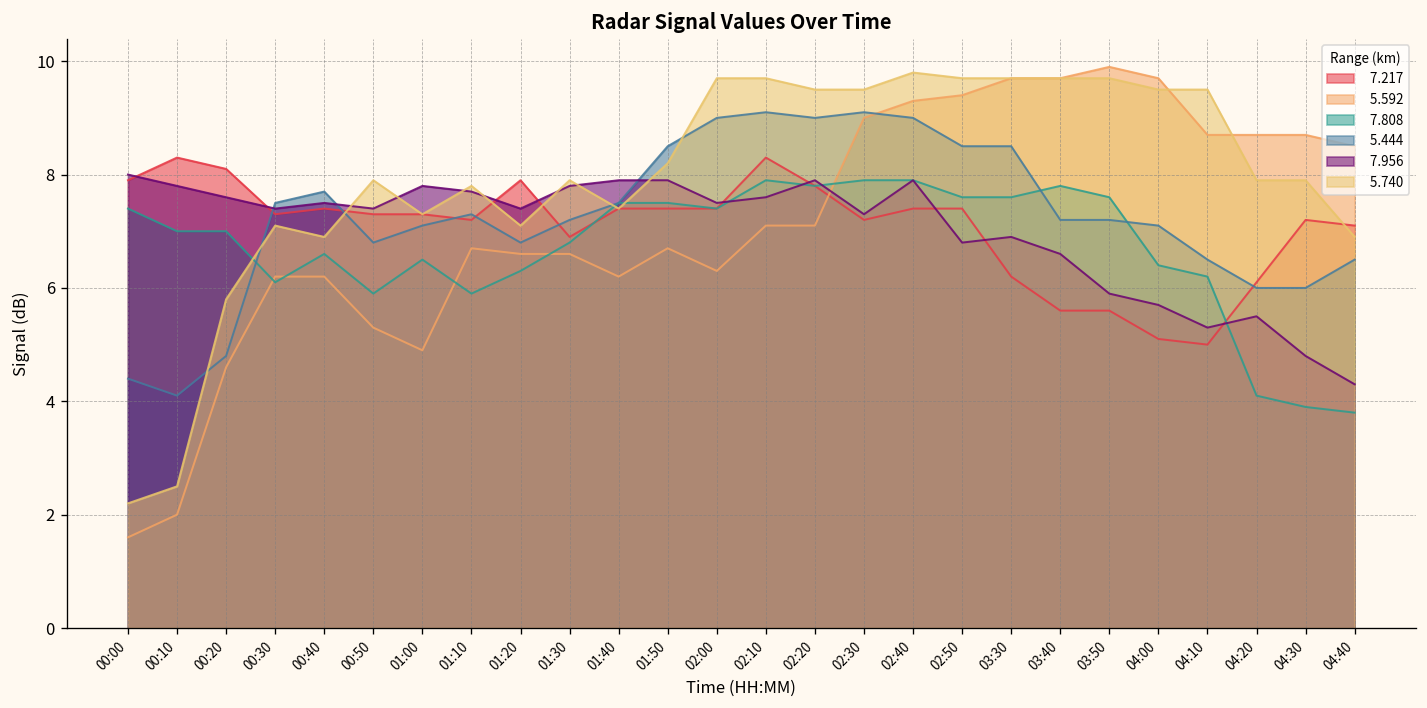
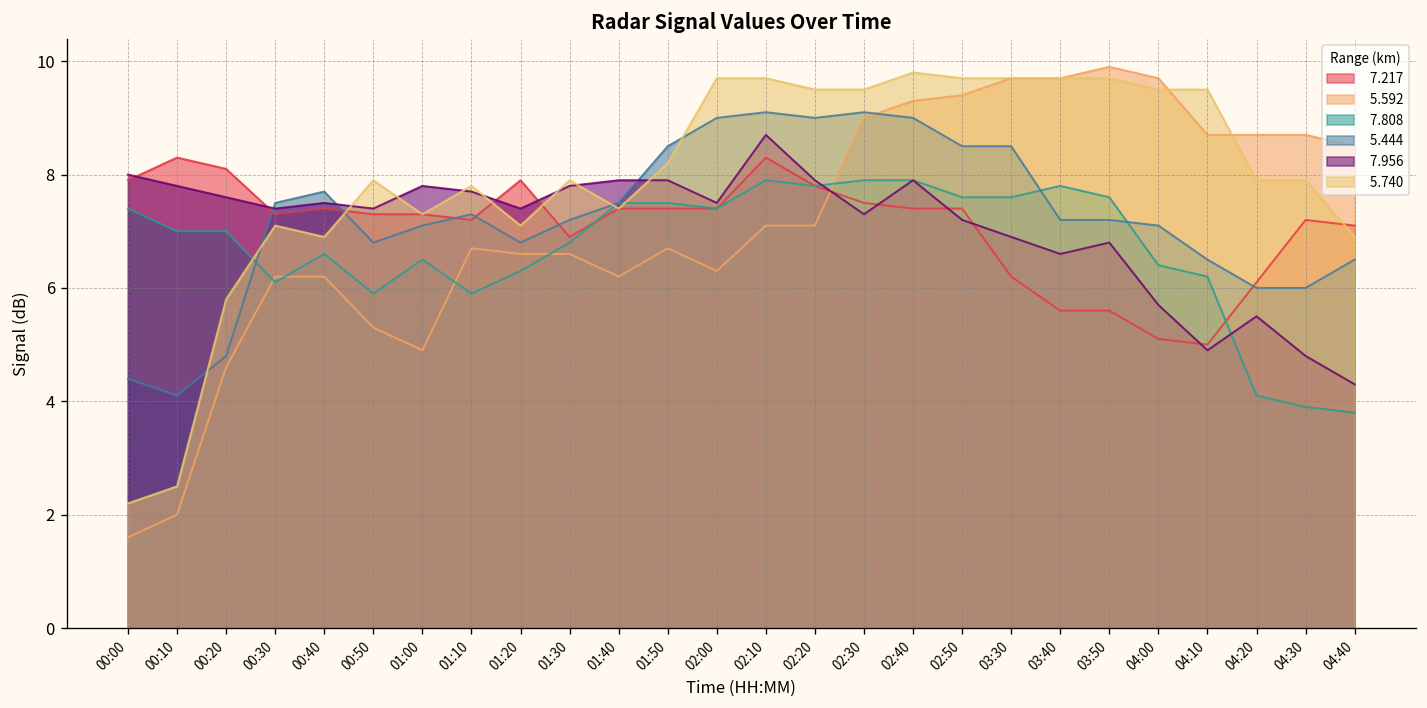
  {
    "7.217": {
      "00:00": 7.9,
      "00:10": 8.3,
      "00:20": 8.1,
      "00:30": 7.3,
      "00:40": 7.4,
      "00:50": 7.3,
      "01:10": 7.2,
      "01:20": 7.9,
      "01:30": 6.9,
      "01:50": 7.4,
      "02:10": 8.3,
-     "02:30": 7.2,
+     "02:30": 7.5,
      "02:40": 7.4,
      "02:50": 7.4,
      "03:30": 6.2,
      "03:40": 5.6,
      "03:50": 5.6,
      "04:00": 5.1,
      "04:10": 5.0,
      "04:20": 6.1,
      "04:30": 7.2,
      "04:40": 7.1
    },
    "7.956": {
      "00:00": 8.0,
      "00:10": 7.8,
      "00:20": 7.6,
      "00:30": 7.4,
      "00:40": 7.5,
      "00:50": 7.4,
      "01:00": 7.8,
      "01:10": 7.7,
      "01:20": 7.4,
      "01:30": 7.8,
      "01:40": 7.9,
      "01:50": 7.9,
      "02:00": 7.5,
-     "02:10": 7.6,
+     "02:10": 8.7,
      "02:20": 7.9,
      "02:30": 7.3,
-     "02:50": 6.8,
+     "02:50": 7.2,
      "03:30": 6.9,
      "03:40": 6.6,
-     "03:50": 5.9,
+     "03:50": 6.8,
      "04:00": 5.7,
-     "04:10": 5.3,
+     "04:10": 4.9,
      "04:20": 5.5,
      "04:30": 4.8,
      "04:40": 4.3
    }
  }
